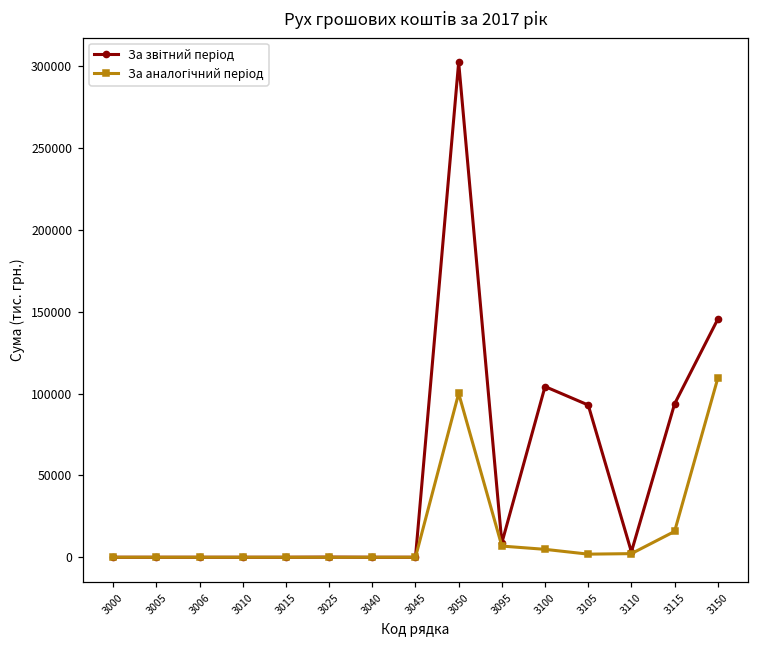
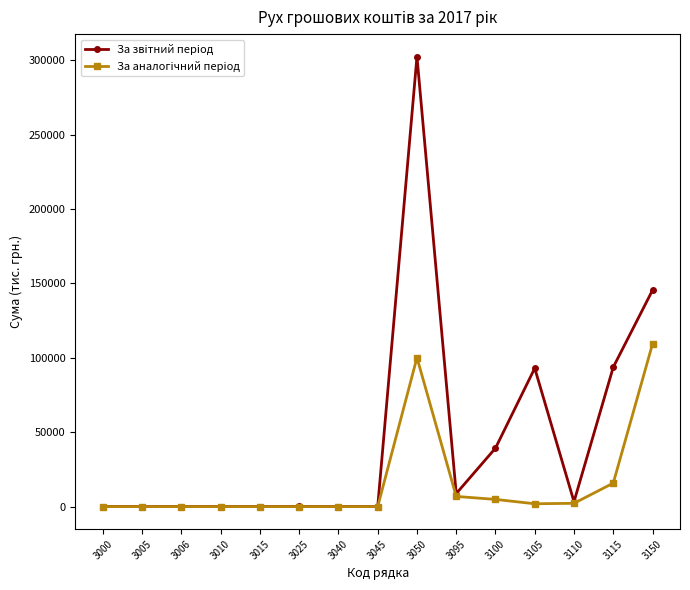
  {
    "За звітний період": {
      "3050": 302000,
      "3095": 9000,
-     "3100": 104000,
+     "3100": 39000,
      "3105": 93000,
      "3115": 94000,
      "3150": 145000
    },
    "За аналогічний період": {
      "3050": 100000,
      "3095": 7000,
      "3100": 5000,
      "3105": 2000,
      "3115": 16000,
      "3150": 109000
    }
  }
